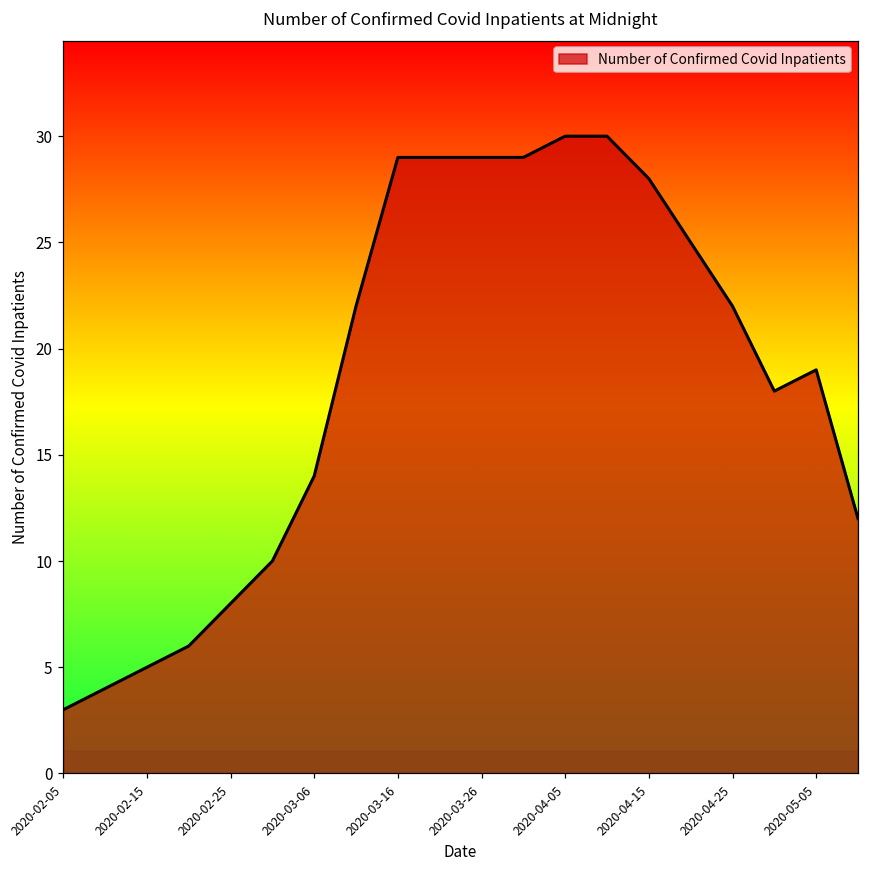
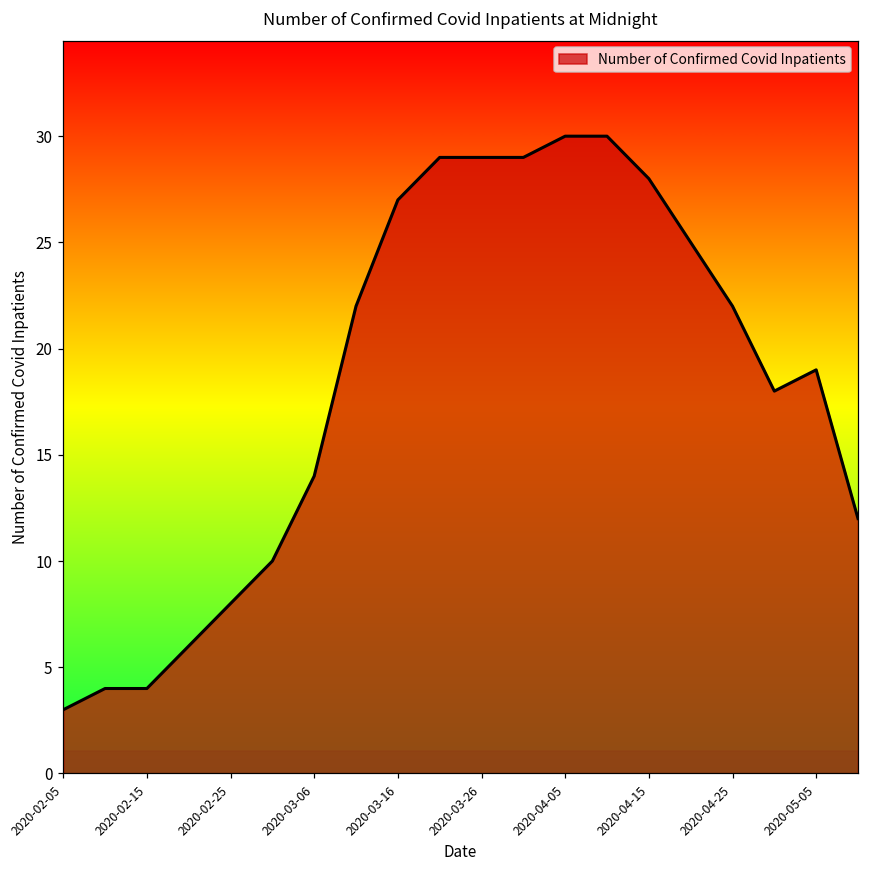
  {
    "2020-02-05": 3,
-   "2020-02-15": 5,
+   "2020-02-15": 4,
    "2020-02-25": 8,
    "2020-03-06": 14,
-   "2020-03-16": 29,
+   "2020-03-16": 27,
    "2020-03-26": 29,
    "2020-04-05": 30,
    "2020-04-15": 28,
    "2020-04-25": 22,
    "2020-05-05": 19
  }
